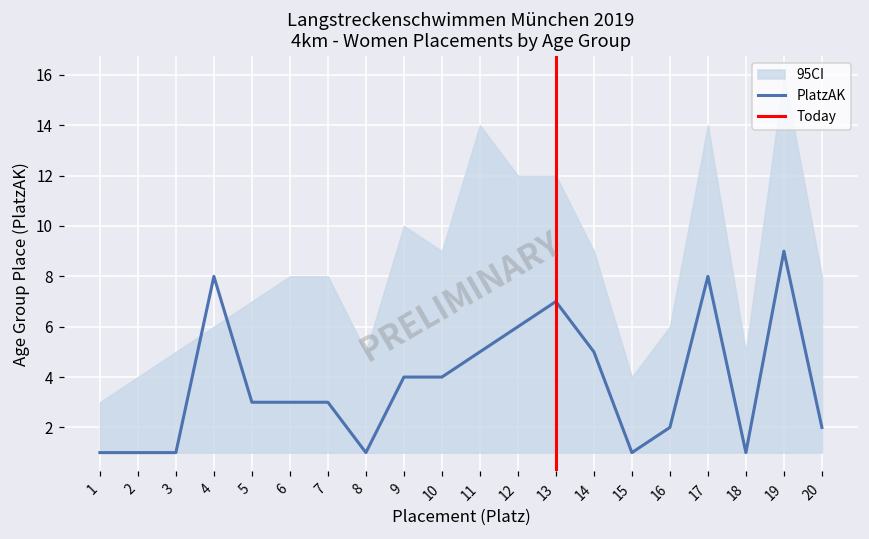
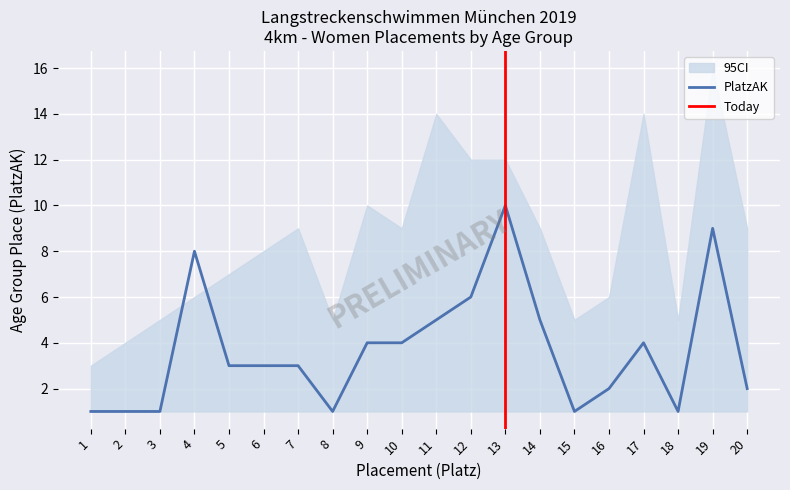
  {
    "PlatzAK": {
      "1": 1,
      "2": 1,
      "3": 1,
      "4": 8,
      "5": 3,
      "6": 3,
      "7": 3,
      "8": 1,
      "9": 4,
      "10": 4,
      "11": 5,
      "12": 6,
-     "13": 7,
+     "13": 10,
      "14": 5,
      "15": 1,
      "16": 2,
-     "17": 8,
+     "17": 4,
      "18": 1,
      "19": 9,
      "20": 2
    },
    "95CI": {
      "1": 3,
      "2": 4,
      "3": 5,
      "4": 6,
      "5": 7,
      "6": 8,
-     "7": 8,
+     "7": 9,
      "8": 5,
      "9": 10,
      "10": 9,
      "11": 14,
      "12": 12,
      "13": 12,
      "14": 9,
-     "15": 4,
+     "15": 5,
      "16": 6,
      "17": 14,
      "18": 5,
-     "20": 8
+     "20": 9
    }
  }
